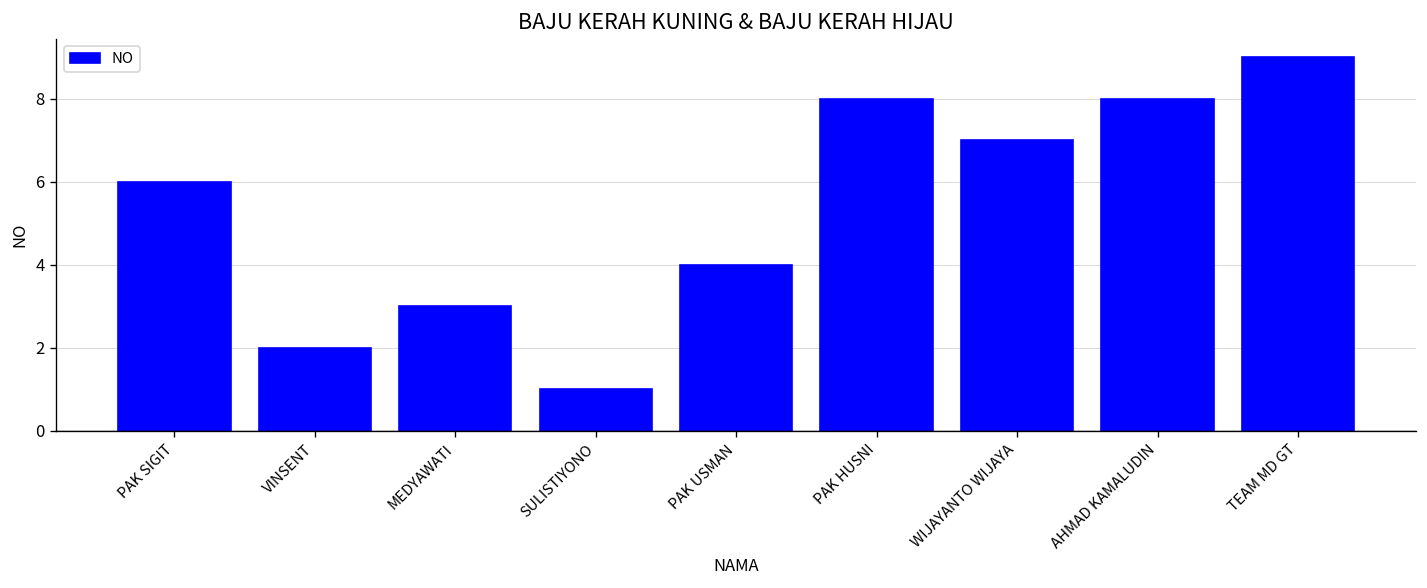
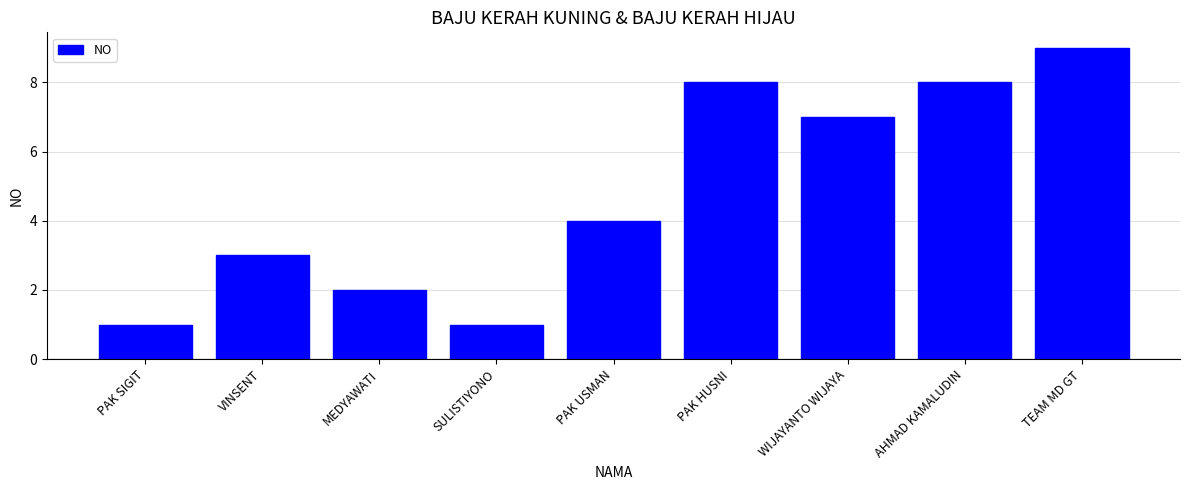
  {
-   "PAK SIGIT": 6,
-   "VINSENT": 2,
-   "MEDYAWATI": 3,
+   "PAK SIGIT": 1,
+   "VINSENT": 3,
+   "MEDYAWATI": 2,
    "SULISTIYONO": 1,
    "PAK USMAN": 4,
    "PAK HUSNI": 8,
    "WIJAYANTO WIJAYA": 7,
    "AHMAD KAMALUDIN": 8,
    "TEAM MD GT": 9
  }
